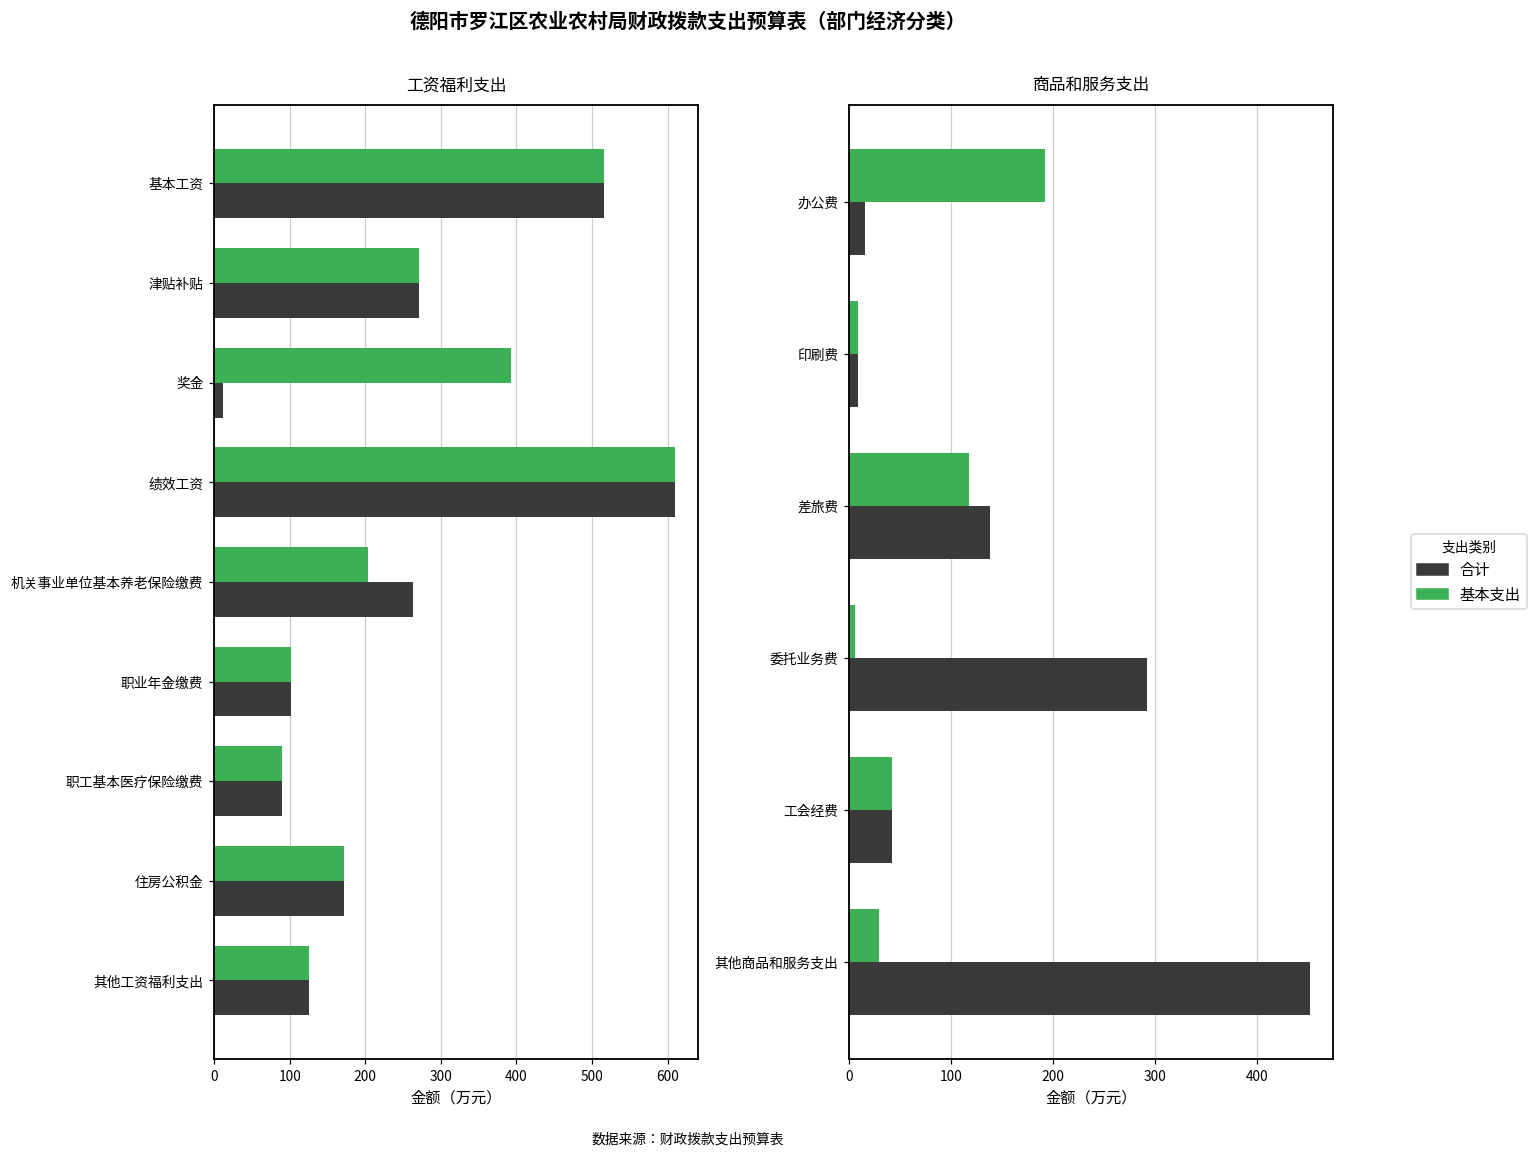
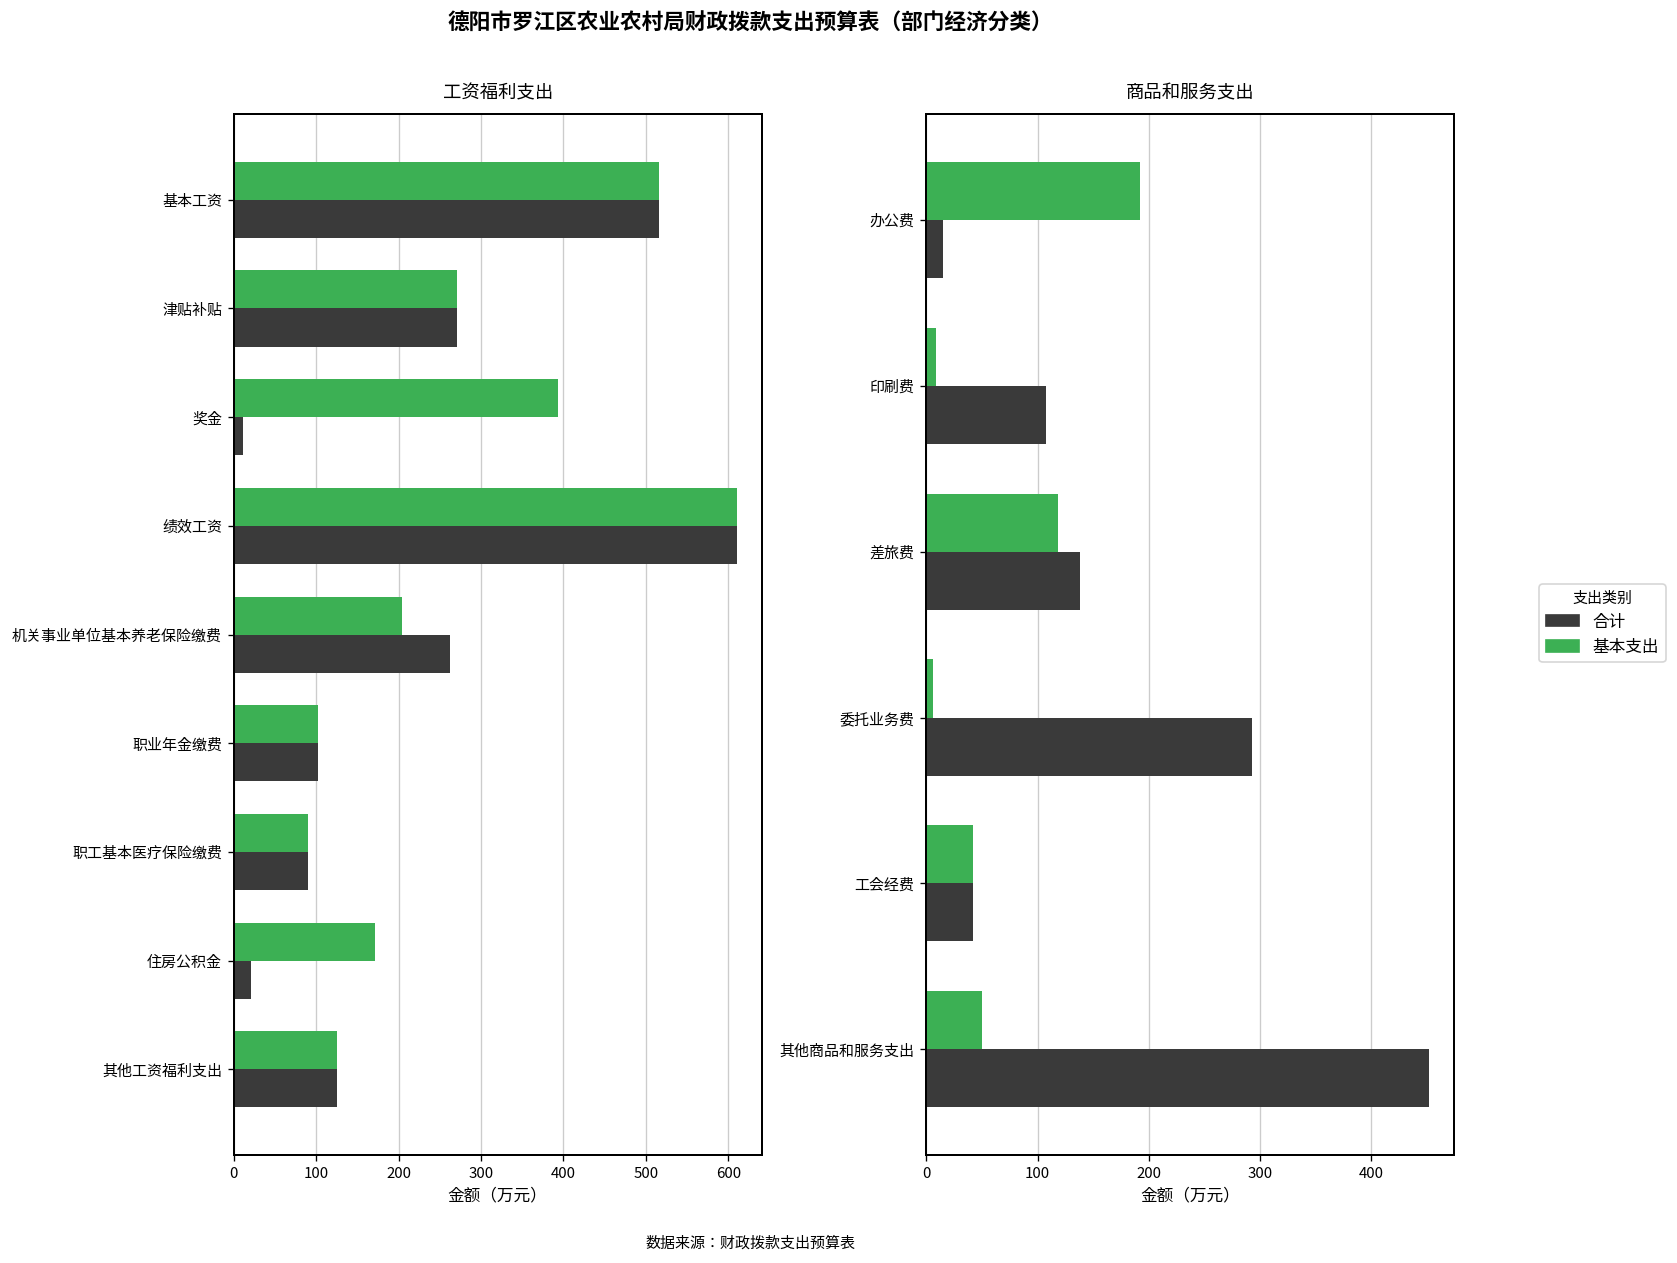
  {
    "工资福利支出": {
      "合计": {
        "基本工资": 520,
        "津贴补贴": 270,
        "奖金": 10,
        "绩效工资": 610,
        "机关事业单位基本养老保险缴费": 260,
        "职业年金缴费": 100,
        "职工基本医疗保险缴费": 90,
-       "住房公积金": 170,
+       "住房公积金": 20,
        "其他工资福利支出": 130
      },
      "基本支出": {
        "基本工资": 520,
        "津贴补贴": 270,
        "奖金": 390,
        "绩效工资": 610,
        "机关事业单位基本养老保险缴费": 200,
        "职业年金缴费": 100,
        "职工基本医疗保险缴费": 90,
        "住房公积金": 170,
        "其他工资福利支出": 130
      }
    },
    "商品和服务支出": {
      "合计": {
        "办公费": 20,
-       "印刷费": 10,
+       "印刷费": 110,
        "差旅费": 140,
        "委托业务费": 290,
        "工会经费": 40,
        "其他商品和服务支出": 450
      },
      "基本支出": {
        "办公费": 190,
        "印刷费": 10,
        "差旅费": 120,
        "委托业务费": 10,
        "工会经费": 40,
-       "其他商品和服务支出": 30
+       "其他商品和服务支出": 50
      }
    }
  }
